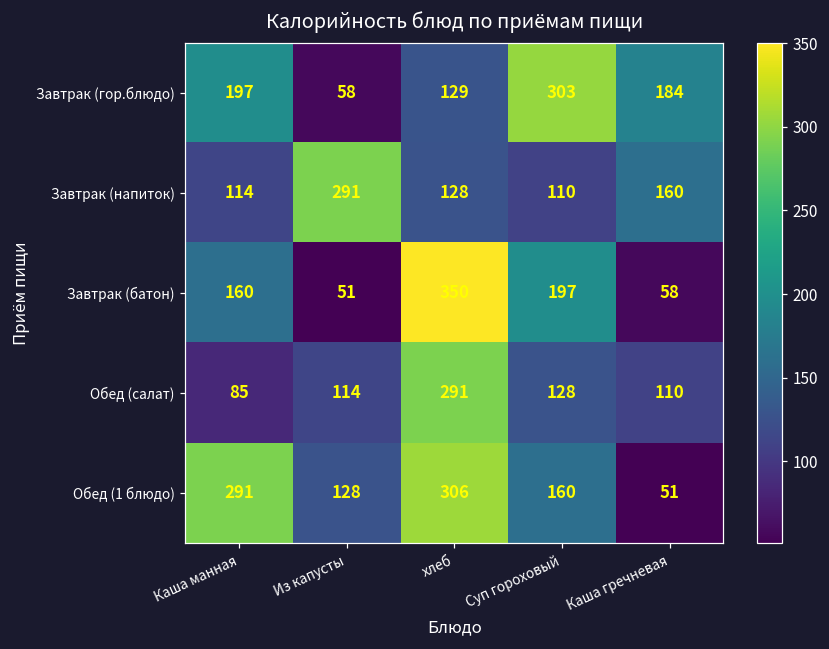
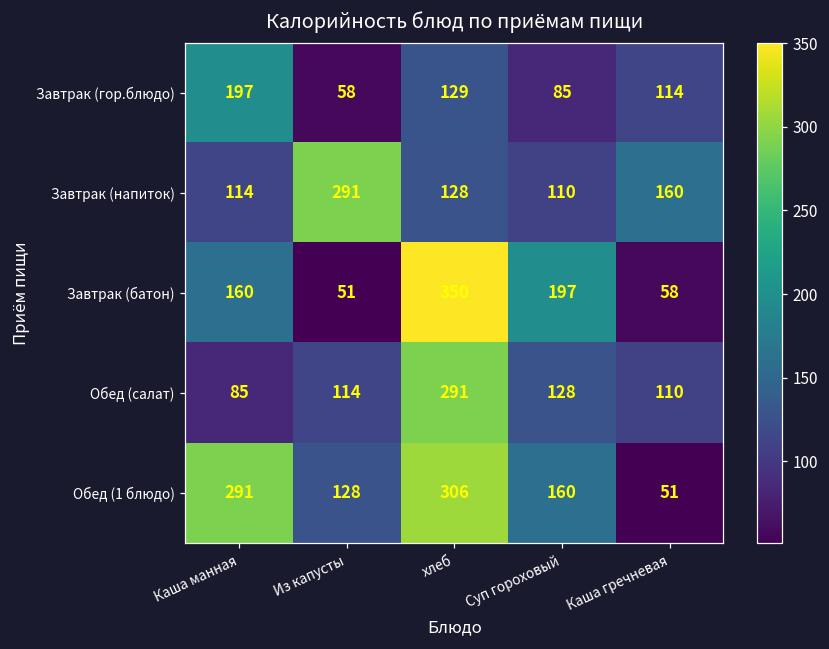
  {
    "Завтрак (гор.блюдо)": {
      "Каша манная": 197,
      "Из капусты": 58,
      "хлеб": 129,
-     "Суп гороховый": 303,
-     "Каша гречневая": 184
+     "Суп гороховый": 85,
+     "Каша гречневая": 114
    },
    "Завтрак (напиток)": {
      "Каша манная": 114,
      "Из капусты": 291,
      "хлеб": 128,
      "Суп гороховый": 110,
      "Каша гречневая": 160
    },
    "Завтрак (батон)": {
      "Каша манная": 160,
      "Из капусты": 51,
      "Суп гороховый": 197,
      "Каша гречневая": 58
    },
    "Обед (салат)": {
      "Каша манная": 85,
      "Из капусты": 114,
      "хлеб": 291,
      "Суп гороховый": 128,
      "Каша гречневая": 110
    },
    "Обед (1 блюдо)": {
      "Каша манная": 291,
      "Из капусты": 128,
      "хлеб": 306,
      "Суп гороховый": 160,
      "Каша гречневая": 51
    }
  }
